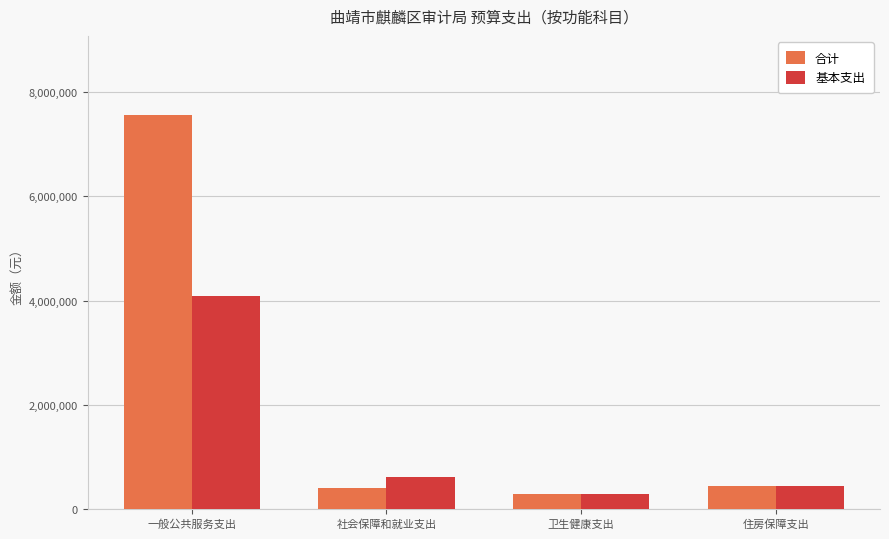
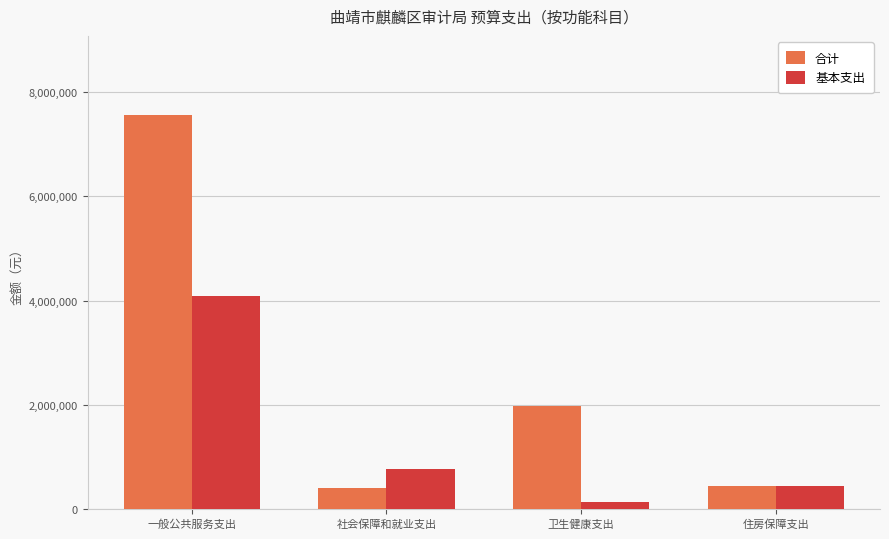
  {
    "合计": {
      "一般公共服务支出": "7,600,000",
      "社会保障和就业支出": "400,000",
-     "卫生健康支出": "300,000",
+     "卫生健康支出": "2,000,000",
      "住房保障支出": "400,000"
    },
    "基本支出": {
      "一般公共服务支出": "4,100,000",
-     "社会保障和就业支出": "600,000",
-     "卫生健康支出": "300,000",
+     "社会保障和就业支出": "800,000",
+     "卫生健康支出": "100,000",
      "住房保障支出": "400,000"
    }
  }
